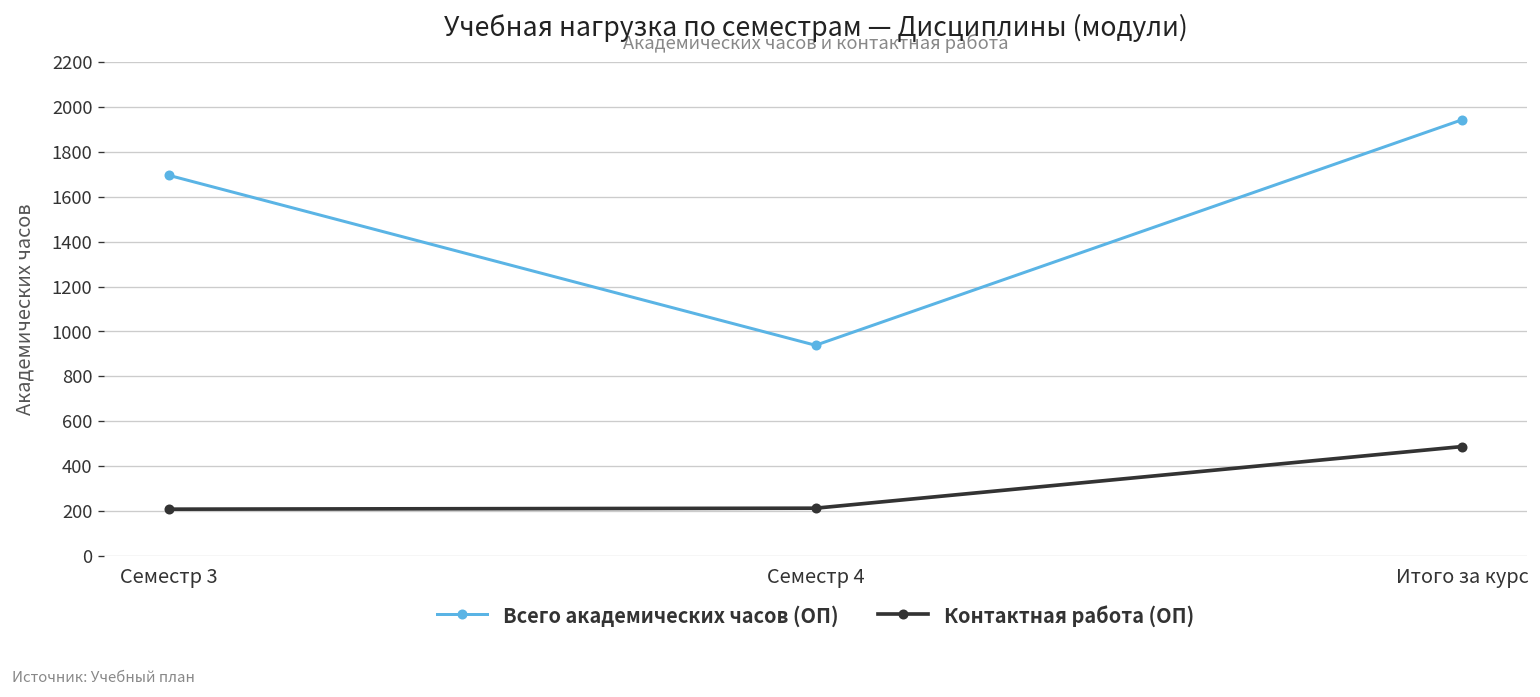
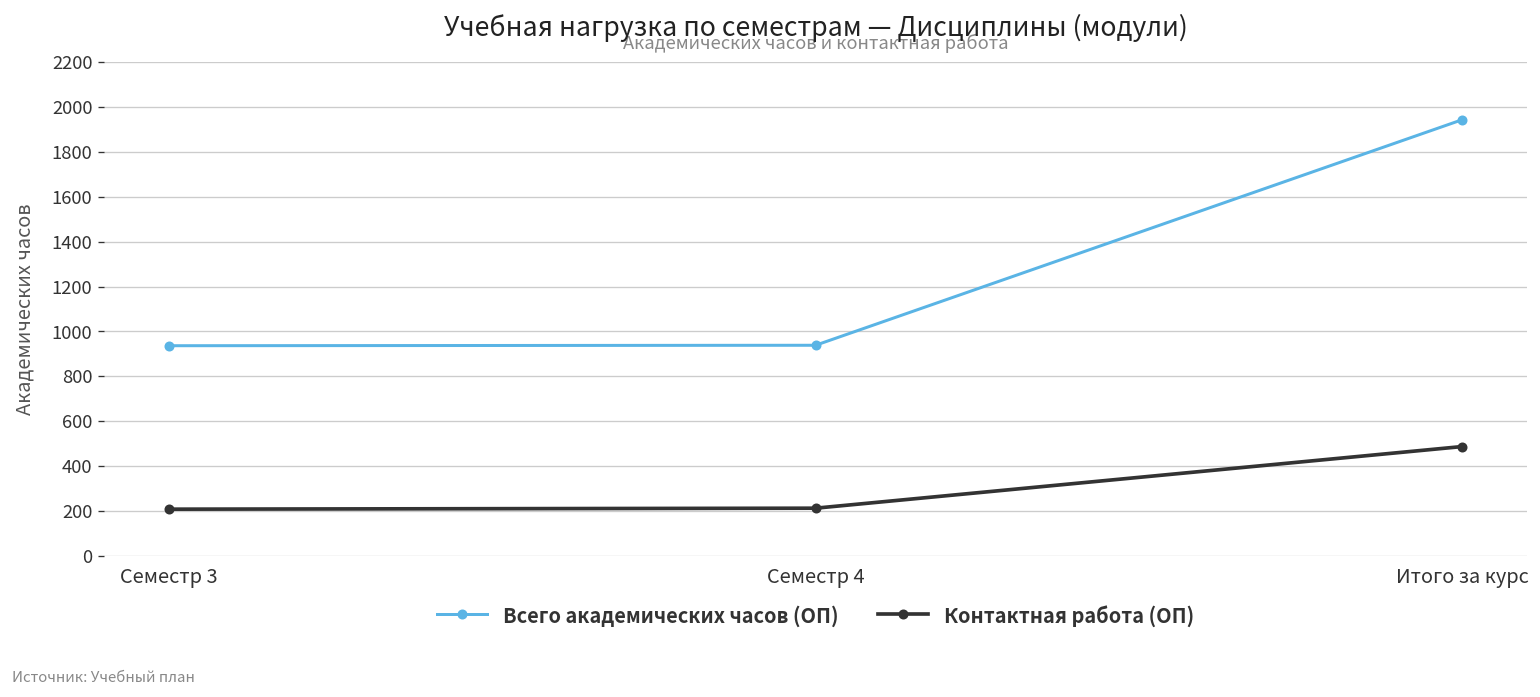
  {
    "Всего академических часов (ОП)": {
-     "Семестр 3": 1700,
+     "Семестр 3": 940,
      "Семестр 4": 940,
      "Итого за курс": 1940
    },
    "Контактная работа (ОП)": {
      "Семестр 3": 210,
      "Семестр 4": 210,
      "Итого за курс": 490
    }
  }
